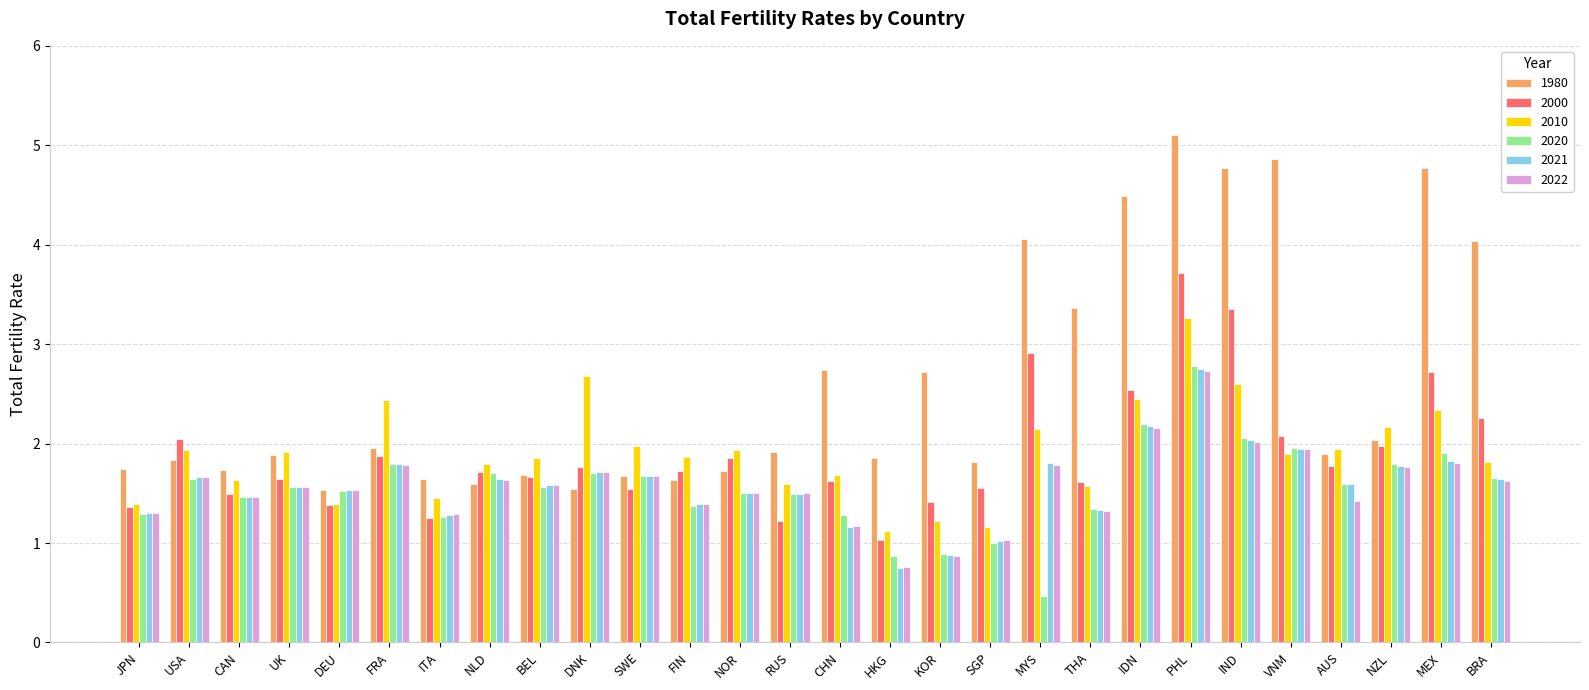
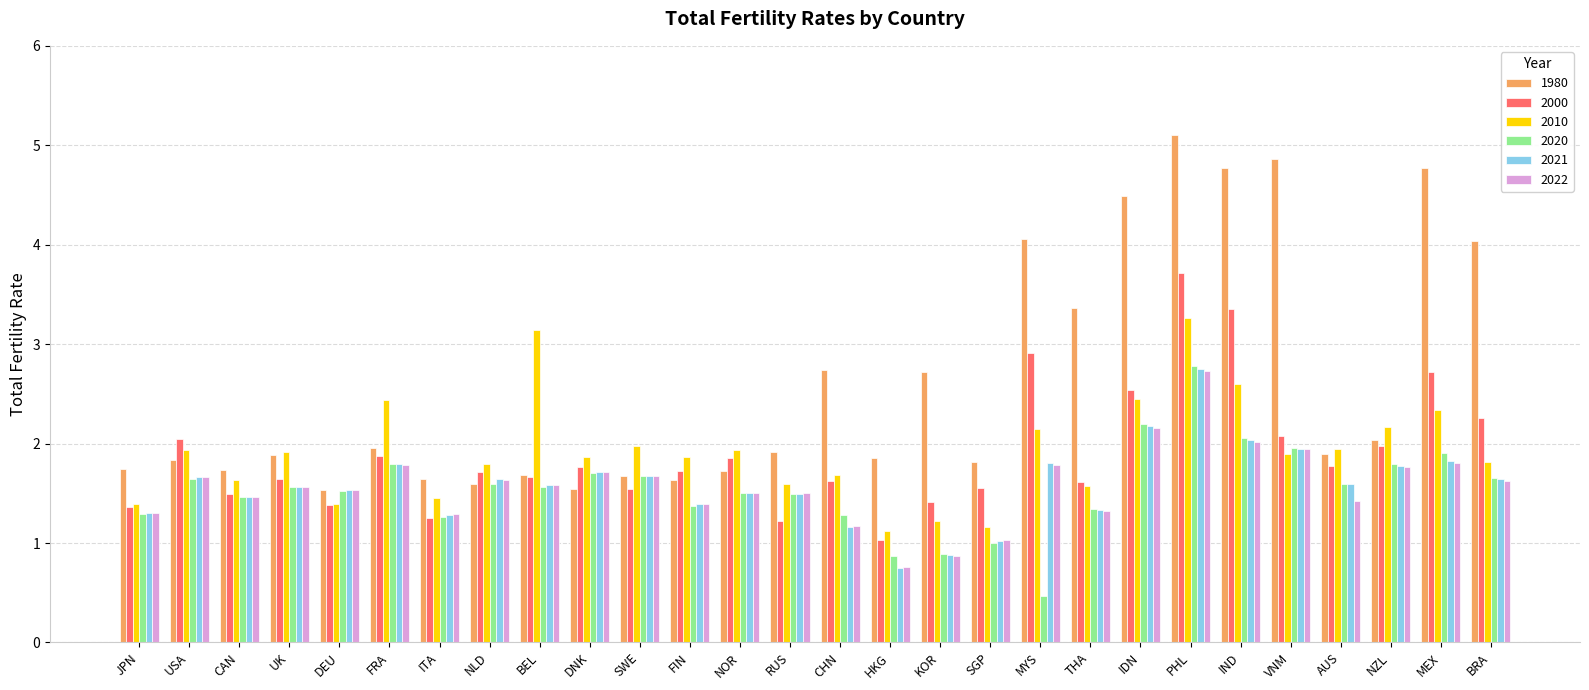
  {
    "2010": {
      "JPN": 1.4,
      "USA": 1.9,
      "CAN": 1.6,
      "UK": 1.9,
      "DEU": 1.4,
      "FRA": 2.4,
      "ITA": 1.5,
      "NLD": 1.8,
-     "BEL": 1.9,
-     "DNK": 2.7,
+     "BEL": 3.1,
+     "DNK": 1.9,
      "SWE": 2.0,
      "FIN": 1.9,
      "NOR": 1.9,
      "RUS": 1.6,
      "CHN": 1.7,
      "HKG": 1.1,
      "KOR": 1.2,
      "SGP": 1.2,
      "MYS": 2.1,
      "THA": 1.6,
      "IDN": 2.5,
      "PHL": 3.3,
      "IND": 2.6,
      "VNM": 1.9,
      "AUS": 2.0,
      "NZL": 2.2,
      "MEX": 2.3,
      "BRA": 1.8
    },
    "2020": {
      "JPN": 1.3,
      "USA": 1.6,
      "CAN": 1.5,
      "UK": 1.6,
      "DEU": 1.5,
      "FRA": 1.8,
      "ITA": 1.3,
-     "NLD": 1.7,
+     "NLD": 1.6,
      "BEL": 1.6,
      "DNK": 1.7,
      "SWE": 1.7,
      "FIN": 1.4,
      "NOR": 1.5,
      "RUS": 1.5,
      "CHN": 1.3,
      "HKG": 0.9,
      "KOR": 0.9,
      "SGP": 1.0,
      "MYS": 0.5,
      "THA": 1.3,
      "IDN": 2.2,
      "PHL": 2.8,
      "IND": 2.1,
      "VNM": 2.0,
      "AUS": 1.6,
      "NZL": 1.8,
      "MEX": 1.9,
      "BRA": 1.6
    },
    "2021": {
      "JPN": 1.3,
      "USA": 1.7,
      "CAN": 1.5,
      "UK": 1.6,
      "DEU": 1.5,
      "FRA": 1.8,
      "ITA": 1.3,
      "NLD": 1.6,
      "BEL": 1.6,
      "DNK": 1.7,
      "SWE": 1.7,
      "FIN": 1.4,
      "NOR": 1.5,
      "RUS": 1.5,
      "CHN": 1.2,
      "HKG": 0.7,
      "KOR": 0.9,
      "SGP": 1.0,
      "MYS": 1.8,
      "THA": 1.3,
      "IDN": 2.2,
      "PHL": 2.7,
      "IND": 2.0,
      "VNM": 1.9,
      "AUS": 1.6,
      "NZL": 1.8,
      "MEX": 1.8,
      "BRA": 1.6
    },
    "2022": {
      "JPN": 1.3,
      "USA": 1.7,
      "CAN": 1.5,
      "UK": 1.6,
      "DEU": 1.5,
      "FRA": 1.8,
      "ITA": 1.3,
      "NLD": 1.6,
      "BEL": 1.6,
      "DNK": 1.7,
      "SWE": 1.7,
      "FIN": 1.4,
      "NOR": 1.5,
      "RUS": 1.5,
      "CHN": 1.2,
      "HKG": 0.8,
      "KOR": 0.9,
      "SGP": 1.0,
      "MYS": 1.8,
      "THA": 1.3,
      "IDN": 2.2,
      "PHL": 2.7,
      "IND": 2.0,
      "VNM": 1.9,
      "AUS": 1.4,
      "NZL": 1.8,
      "MEX": 1.8,
      "BRA": 1.6
    }
  }
